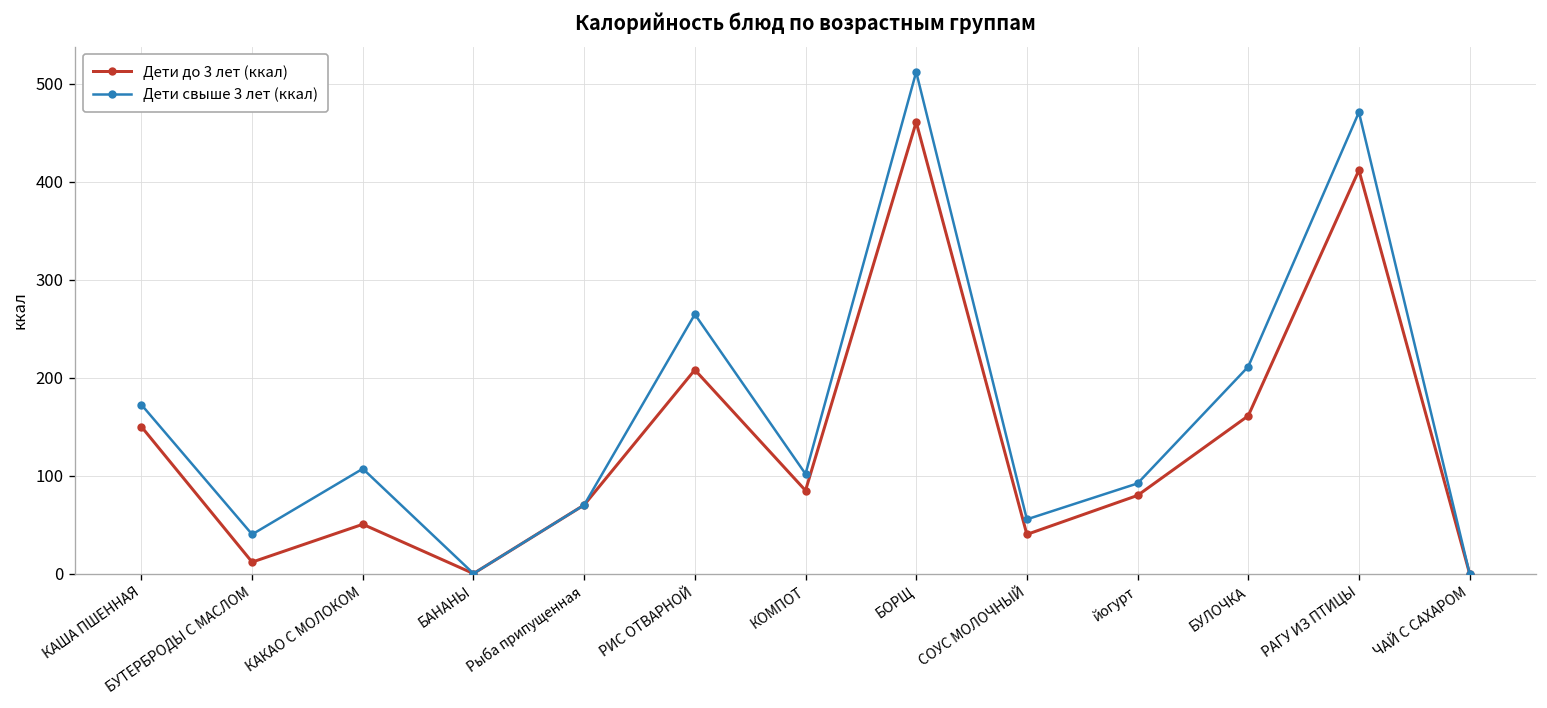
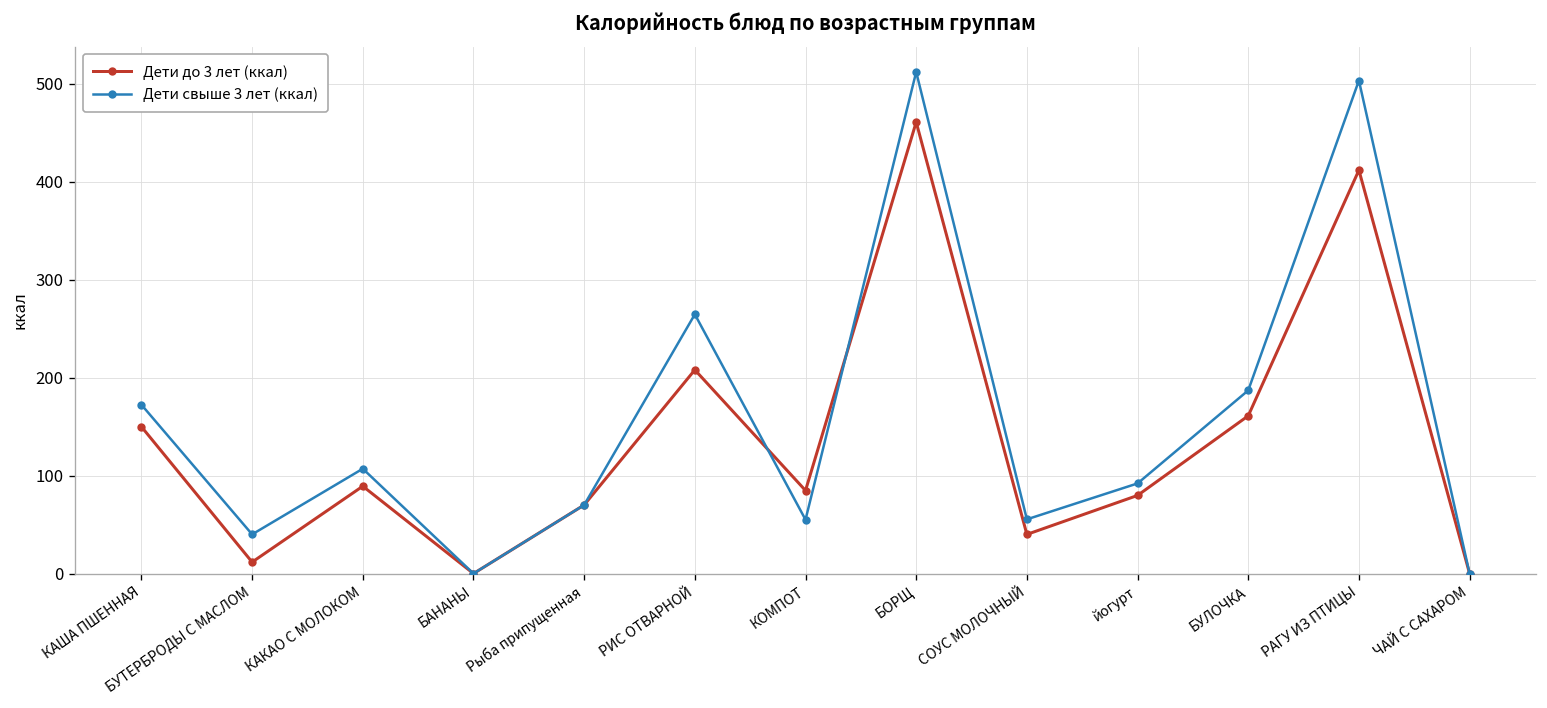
  {
    "Дети до 3 лет (ккал)": {
      "КАША ПШЕННАЯ": 150,
      "БУТЕРБРОДЫ С МАСЛОМ": 10,
-     "КАКАО С МОЛОКОМ": 50,
+     "КАКАО С МОЛОКОМ": 90,
      "РИС ОТВАРНОЙ": 210,
      "КОМПОТ": 80,
      "БОРЩ": 460,
      "СОУС МОЛОЧНЫЙ": 40,
      "йогурт": 80,
      "БУЛОЧКА": 160,
      "РАГУ ИЗ ПТИЦЫ": 410
    },
    "Дети свыше 3 лет (ккал)": {
      "КАША ПШЕННАЯ": 170,
      "БУТЕРБРОДЫ С МАСЛОМ": 40,
      "КАКАО С МОЛОКОМ": 110,
      "РИС ОТВАРНОЙ": 260,
-     "КОМПОТ": 100,
+     "КОМПОТ": 60,
      "БОРЩ": 510,
      "СОУС МОЛОЧНЫЙ": 60,
      "йогурт": 90,
-     "БУЛОЧКА": 210,
-     "РАГУ ИЗ ПТИЦЫ": 470
+     "БУЛОЧКА": 190,
+     "РАГУ ИЗ ПТИЦЫ": 500
    }
  }
